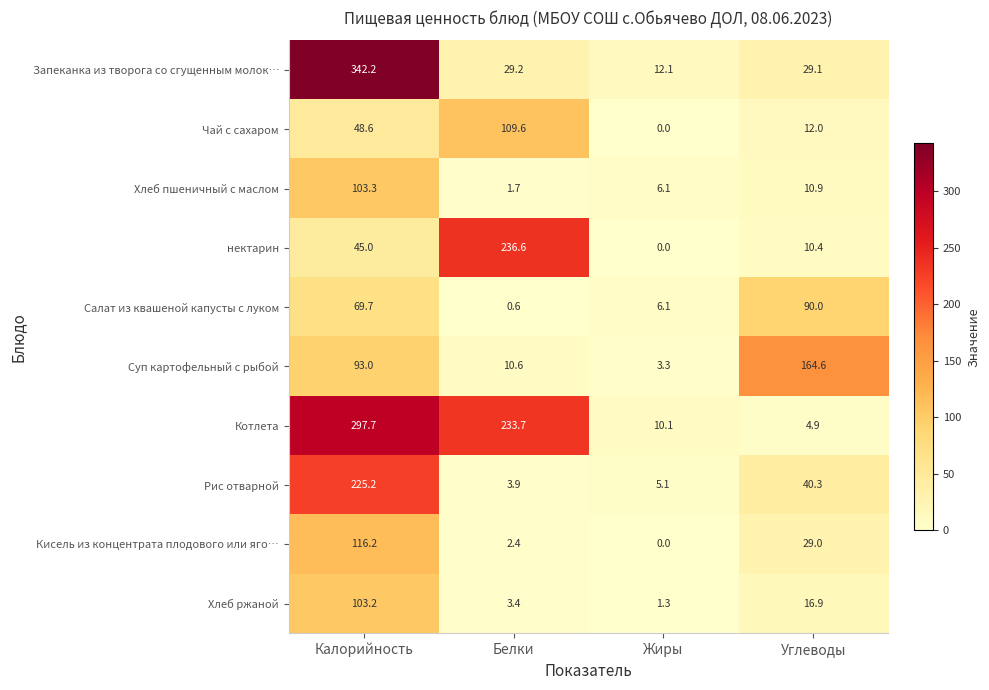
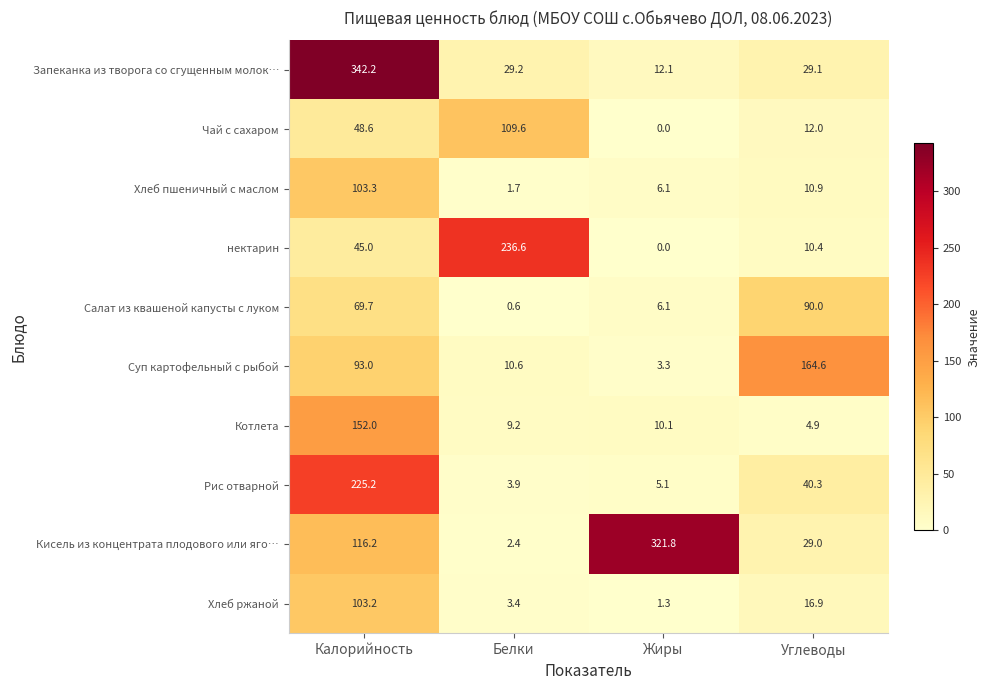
  {
    "Запеканка из творога со сгущенным молок…": {
      "Калорийность": 342.2,
      "Белки": 29.2,
      "Жиры": 12.1,
      "Углеводы": 29.1
    },
    "Чай с сахаром": {
      "Калорийность": 48.6,
      "Белки": 109.6,
      "Жиры": 0.0,
      "Углеводы": 12.0
    },
    "Хлеб пшеничный с маслом": {
      "Калорийность": 103.3,
      "Белки": 1.7,
      "Жиры": 6.1,
      "Углеводы": 10.9
    },
    "нектарин": {
      "Калорийность": 45.0,
      "Белки": 236.6,
      "Жиры": 0.0,
      "Углеводы": 10.4
    },
    "Салат из квашеной капусты с луком": {
      "Калорийность": 69.7,
      "Белки": 0.6,
      "Жиры": 6.1,
      "Углеводы": 90.0
    },
    "Суп картофельный с рыбой": {
      "Калорийность": 93.0,
      "Белки": 10.6,
      "Жиры": 3.3,
      "Углеводы": 164.6
    },
    "Котлета": {
-     "Калорийность": 297.7,
-     "Белки": 233.7,
+     "Калорийность": 152.0,
+     "Белки": 9.2,
      "Жиры": 10.1,
      "Углеводы": 4.9
    },
    "Рис отварной": {
      "Калорийность": 225.2,
      "Белки": 3.9,
      "Жиры": 5.1,
      "Углеводы": 40.3
    },
    "Кисель из концентрата плодового или яго…": {
      "Калорийность": 116.2,
      "Белки": 2.4,
-     "Жиры": 0.0,
+     "Жиры": 321.8,
      "Углеводы": 29.0
    },
    "Хлеб ржаной": {
      "Калорийность": 103.2,
      "Белки": 3.4,
      "Жиры": 1.3,
      "Углеводы": 16.9
    }
  }
